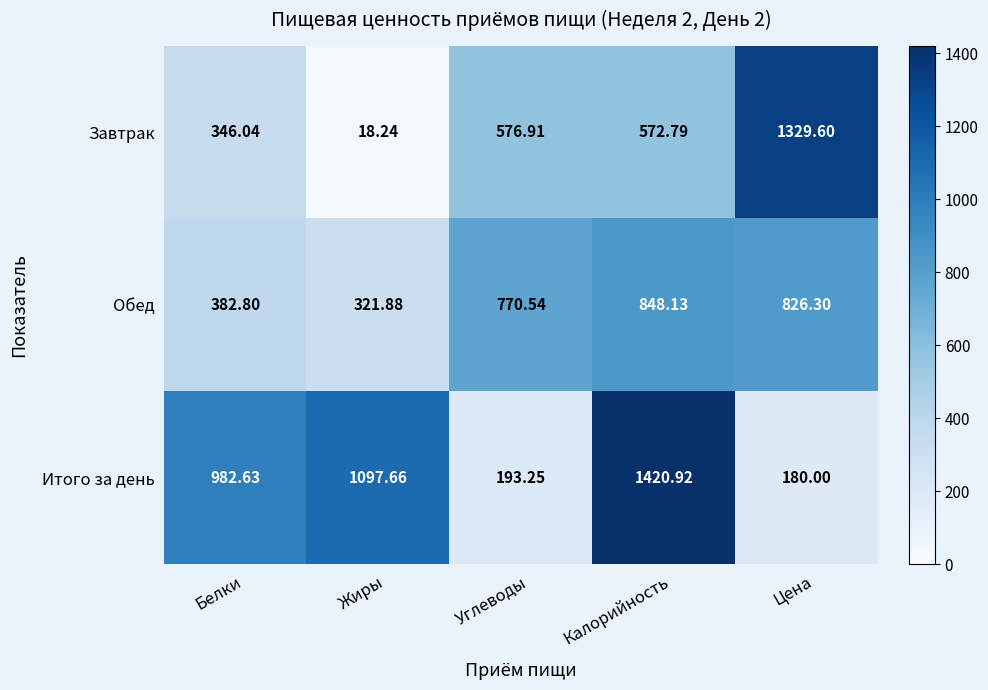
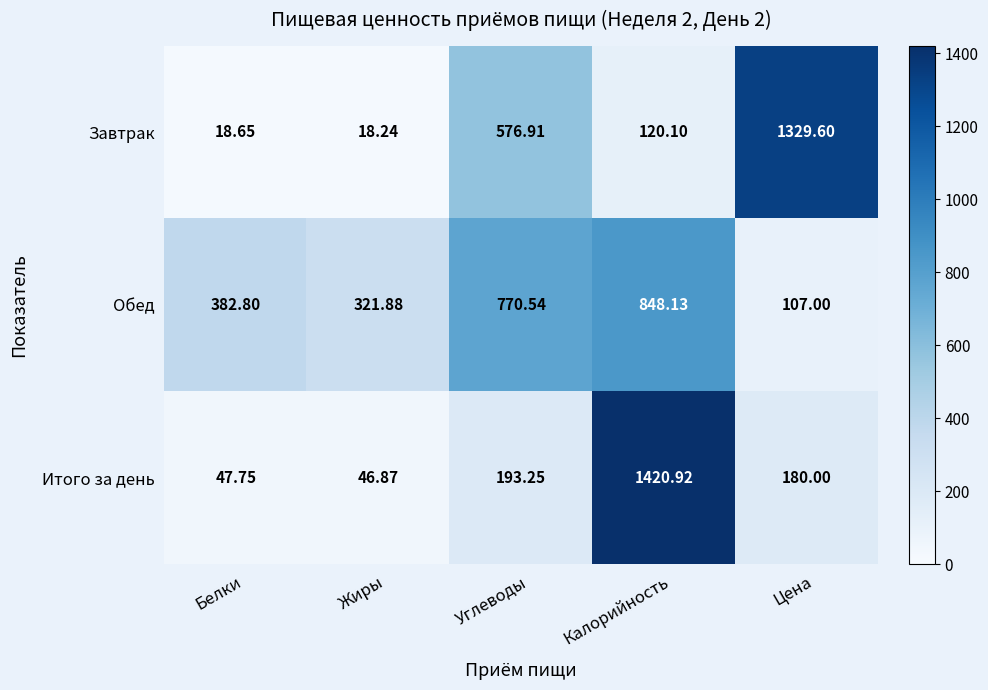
  {
    "Завтрак": {
-     "Белки": 346.04,
+     "Белки": 18.65,
      "Жиры": 18.24,
      "Углеводы": 576.91,
-     "Калорийность": 572.79,
+     "Калорийность": 120.10,
      "Цена": 1329.60
    },
    "Обед": {
      "Белки": 382.80,
      "Жиры": 321.88,
      "Углеводы": 770.54,
      "Калорийность": 848.13,
-     "Цена": 826.30
+     "Цена": 107.00
    },
    "Итого за день": {
-     "Белки": 982.63,
-     "Жиры": 1097.66,
+     "Белки": 47.75,
+     "Жиры": 46.87,
      "Углеводы": 193.25,
      "Калорийность": 1420.92,
      "Цена": 180.00
    }
  }
